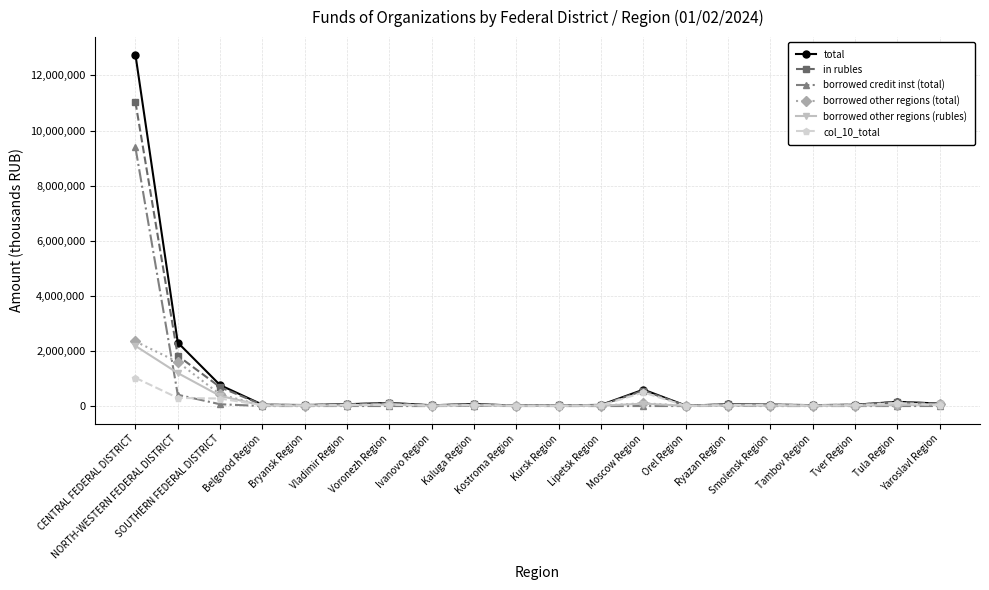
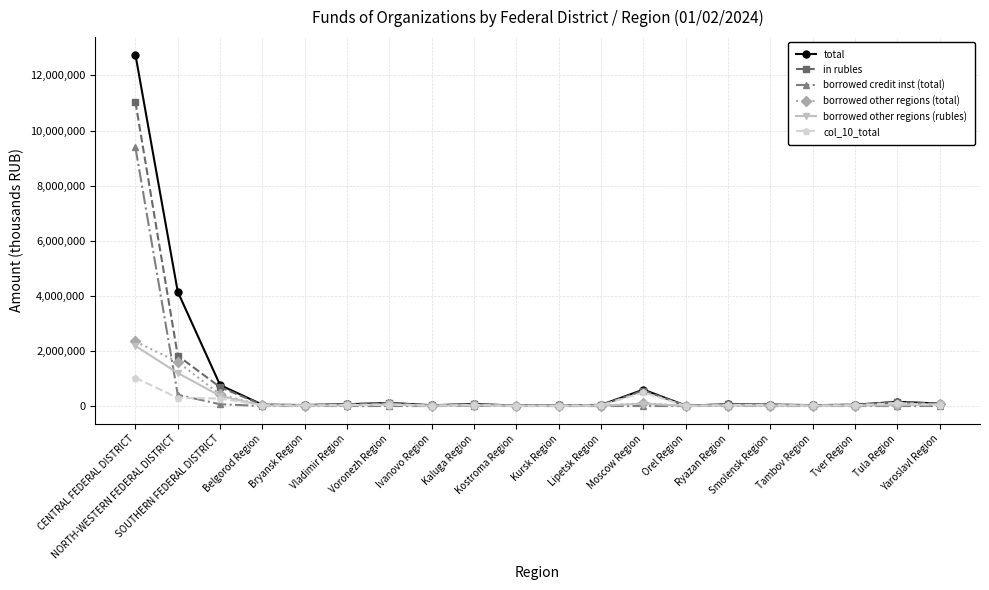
  {
    "total": {
      "CENTRAL FEDERAL DISTRICT": "12,800,000",
-     "NORTH-WESTERN FEDERAL DISTRICT": "2,300,000"
+     "NORTH-WESTERN FEDERAL DISTRICT": "4,100,000"
    }
  }
